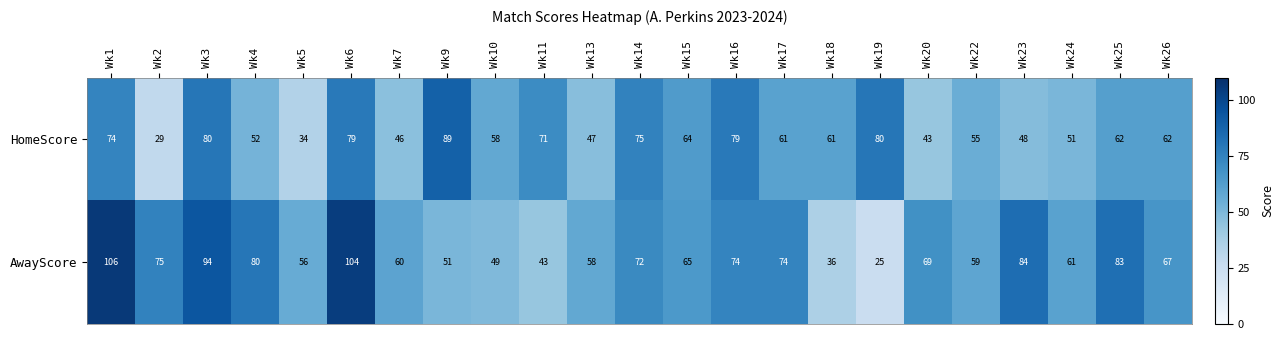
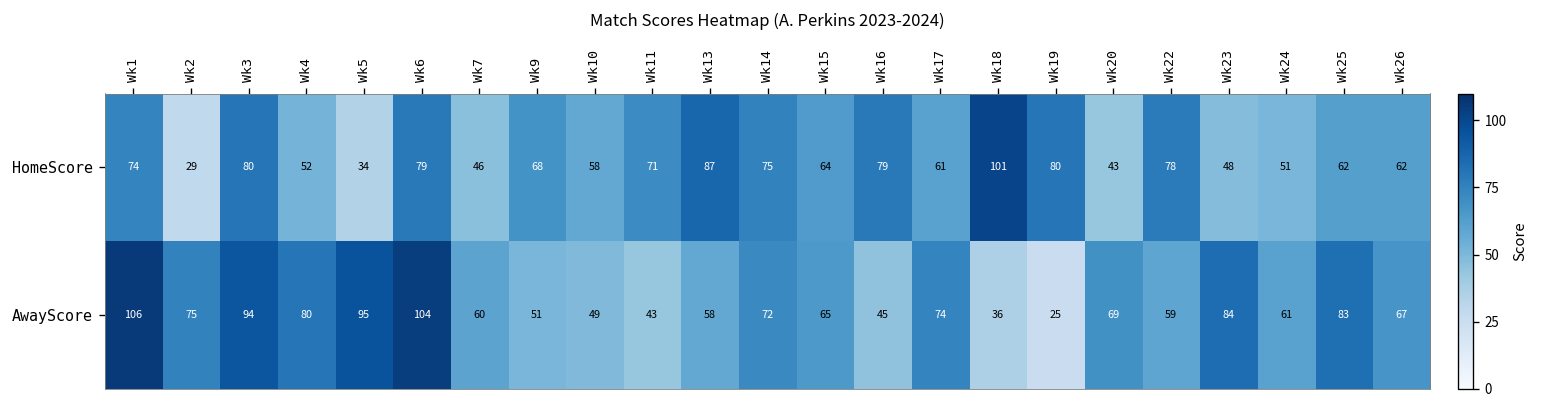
  {
    "HomeScore": {
      "Wk1": 74,
      "Wk2": 29,
      "Wk3": 80,
      "Wk4": 52,
      "Wk5": 34,
      "Wk6": 79,
      "Wk7": 46,
-     "Wk9": 89,
+     "Wk9": 68,
      "Wk10": 58,
      "Wk11": 71,
-     "Wk13": 47,
+     "Wk13": 87,
      "Wk14": 75,
      "Wk15": 64,
      "Wk16": 79,
      "Wk17": 61,
-     "Wk18": 61,
+     "Wk18": 101,
      "Wk19": 80,
      "Wk20": 43,
-     "Wk22": 55,
+     "Wk22": 78,
      "Wk23": 48,
      "Wk24": 51,
      "Wk25": 62,
      "Wk26": 62
    },
    "AwayScore": {
      "Wk1": 106,
      "Wk2": 75,
      "Wk3": 94,
      "Wk4": 80,
-     "Wk5": 56,
+     "Wk5": 95,
      "Wk6": 104,
      "Wk7": 60,
      "Wk9": 51,
      "Wk10": 49,
      "Wk11": 43,
      "Wk13": 58,
      "Wk14": 72,
      "Wk15": 65,
-     "Wk16": 74,
+     "Wk16": 45,
      "Wk17": 74,
      "Wk18": 36,
      "Wk19": 25,
      "Wk20": 69,
      "Wk22": 59,
      "Wk23": 84,
      "Wk24": 61,
      "Wk25": 83,
      "Wk26": 67
    }
  }
